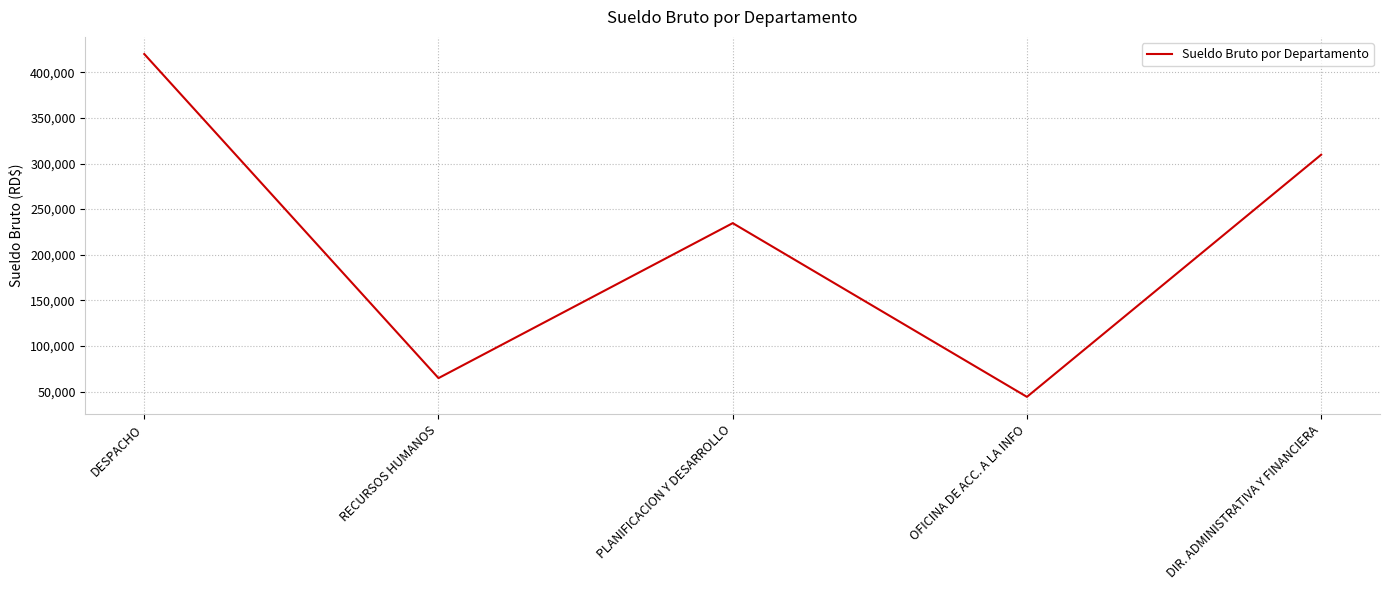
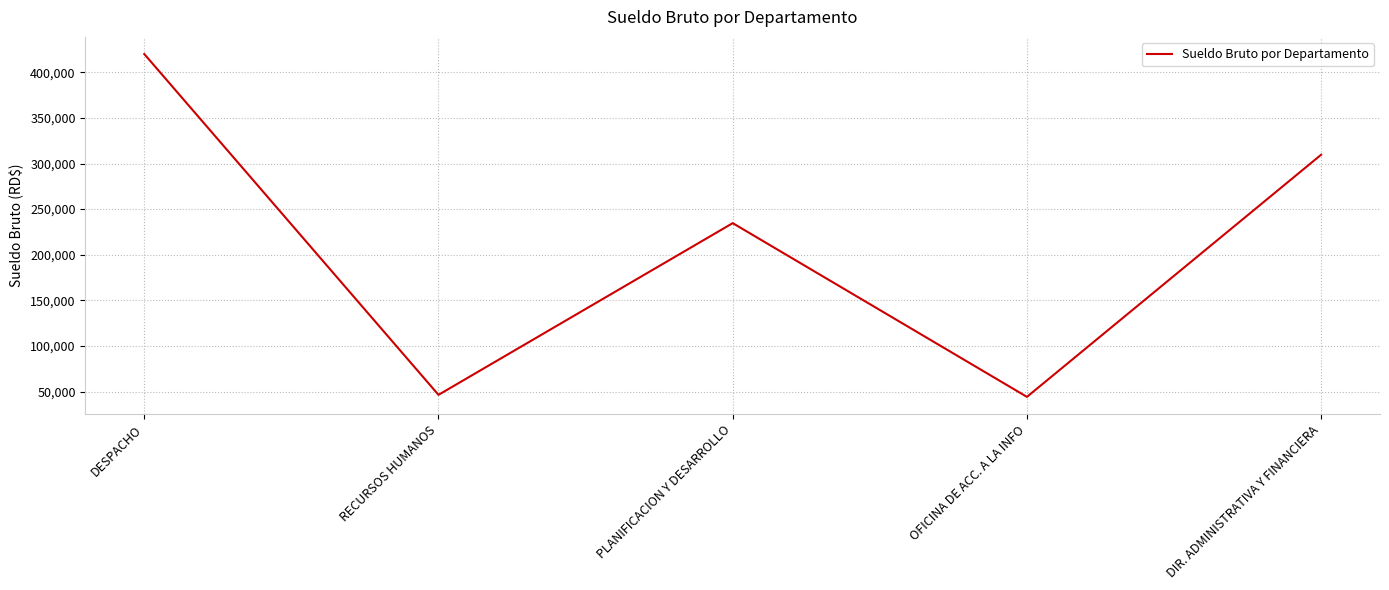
  {
    "DESPACHO": "420,000",
-   "RECURSOS HUMANOS": "60,000",
+   "RECURSOS HUMANOS": "50,000",
    "PLANIFICACION Y DESARROLLO": "230,000",
    "OFICINA DE ACC. A LA INFO": "40,000",
    "DIR. ADMINISTRATIVA Y FINANCIERA": "310,000"
  }
